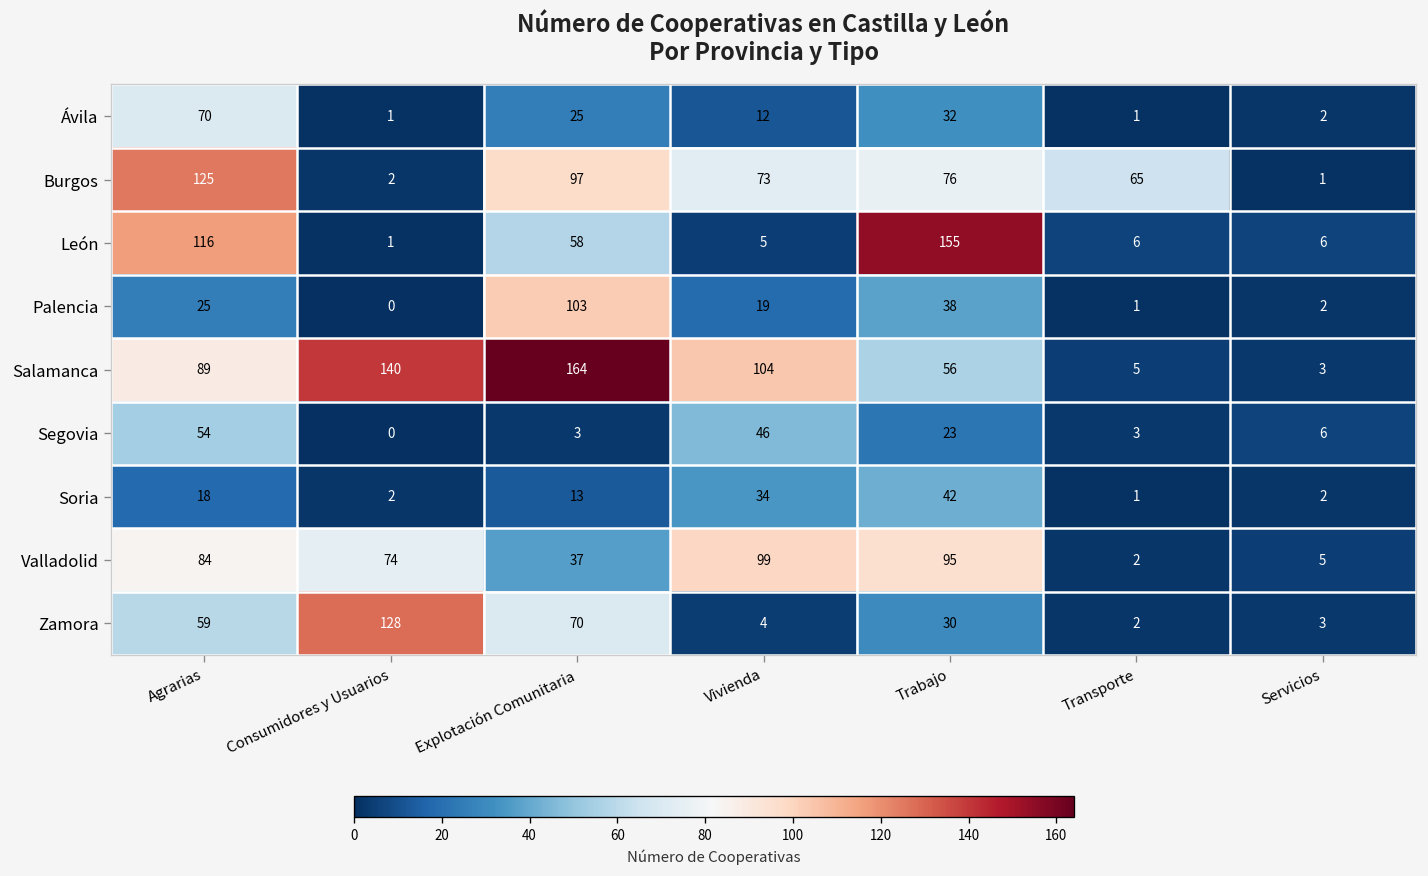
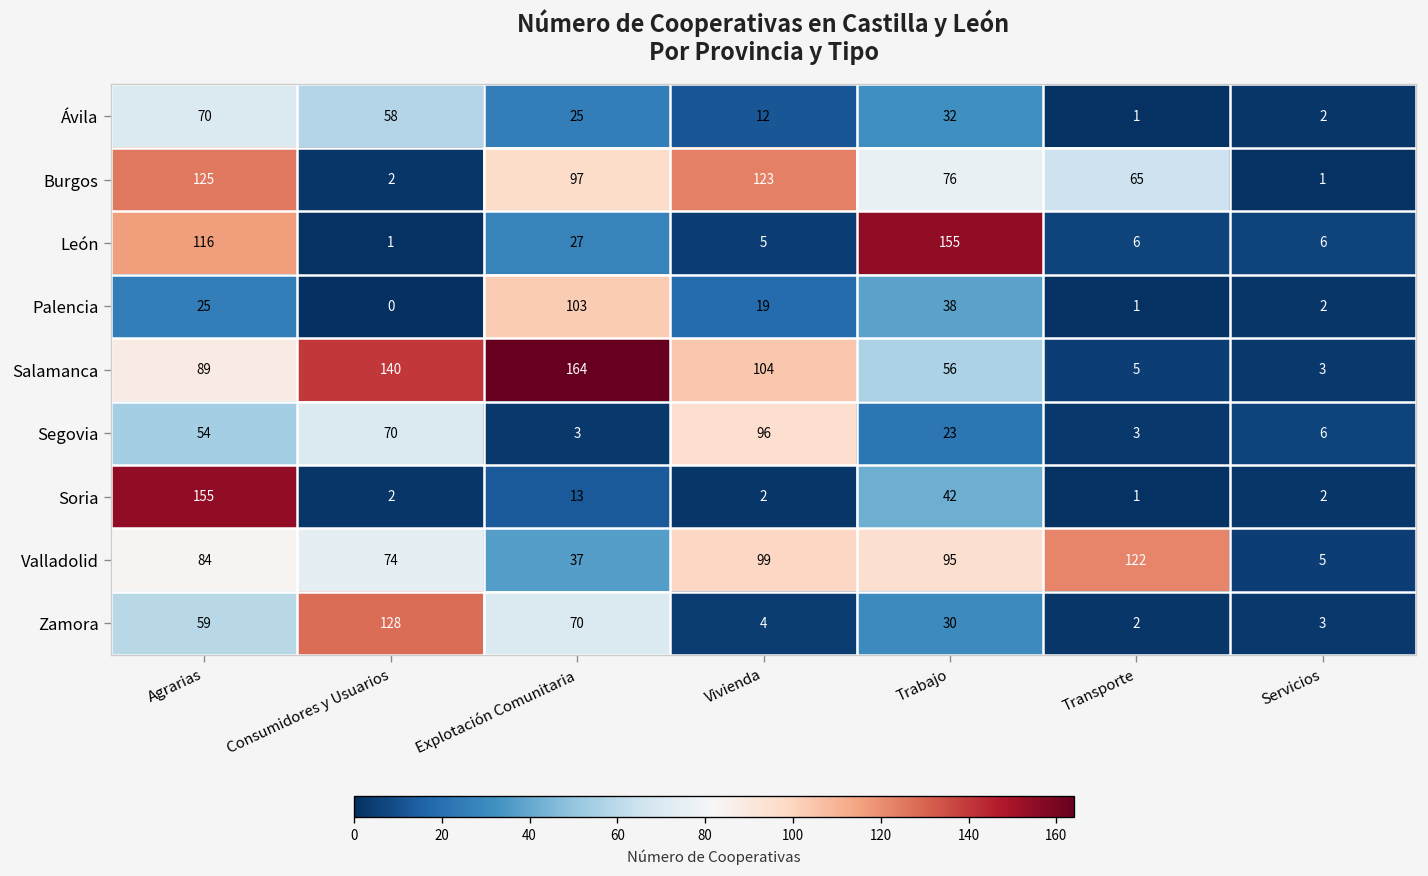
  {
    "Ávila": {
      "Agrarias": 70,
-     "Consumidores y Usuarios": 1,
+     "Consumidores y Usuarios": 58,
      "Explotación Comunitaria": 25,
      "Vivienda": 12,
      "Trabajo": 32,
      "Transporte": 1,
      "Servicios": 2
    },
    "Burgos": {
      "Agrarias": 125,
      "Consumidores y Usuarios": 2,
      "Explotación Comunitaria": 97,
-     "Vivienda": 73,
+     "Vivienda": 123,
      "Trabajo": 76,
      "Transporte": 65,
      "Servicios": 1
    },
    "León": {
      "Agrarias": 116,
      "Consumidores y Usuarios": 1,
-     "Explotación Comunitaria": 58,
+     "Explotación Comunitaria": 27,
      "Vivienda": 5,
      "Trabajo": 155,
      "Transporte": 6,
      "Servicios": 6
    },
    "Palencia": {
      "Agrarias": 25,
      "Consumidores y Usuarios": 0,
      "Explotación Comunitaria": 103,
      "Vivienda": 19,
      "Trabajo": 38,
      "Transporte": 1,
      "Servicios": 2
    },
    "Salamanca": {
      "Agrarias": 89,
      "Consumidores y Usuarios": 140,
      "Explotación Comunitaria": 164,
      "Vivienda": 104,
      "Trabajo": 56,
      "Transporte": 5,
      "Servicios": 3
    },
    "Segovia": {
      "Agrarias": 54,
-     "Consumidores y Usuarios": 0,
+     "Consumidores y Usuarios": 70,
      "Explotación Comunitaria": 3,
-     "Vivienda": 46,
+     "Vivienda": 96,
      "Trabajo": 23,
      "Transporte": 3,
      "Servicios": 6
    },
    "Soria": {
-     "Agrarias": 18,
+     "Agrarias": 155,
      "Consumidores y Usuarios": 2,
      "Explotación Comunitaria": 13,
-     "Vivienda": 34,
+     "Vivienda": 2,
      "Trabajo": 42,
      "Transporte": 1,
      "Servicios": 2
    },
    "Valladolid": {
      "Agrarias": 84,
      "Consumidores y Usuarios": 74,
      "Explotación Comunitaria": 37,
      "Vivienda": 99,
      "Trabajo": 95,
-     "Transporte": 2,
+     "Transporte": 122,
      "Servicios": 5
    },
    "Zamora": {
      "Agrarias": 59,
      "Consumidores y Usuarios": 128,
      "Explotación Comunitaria": 70,
      "Vivienda": 4,
      "Trabajo": 30,
      "Transporte": 2,
      "Servicios": 3
    }
  }
